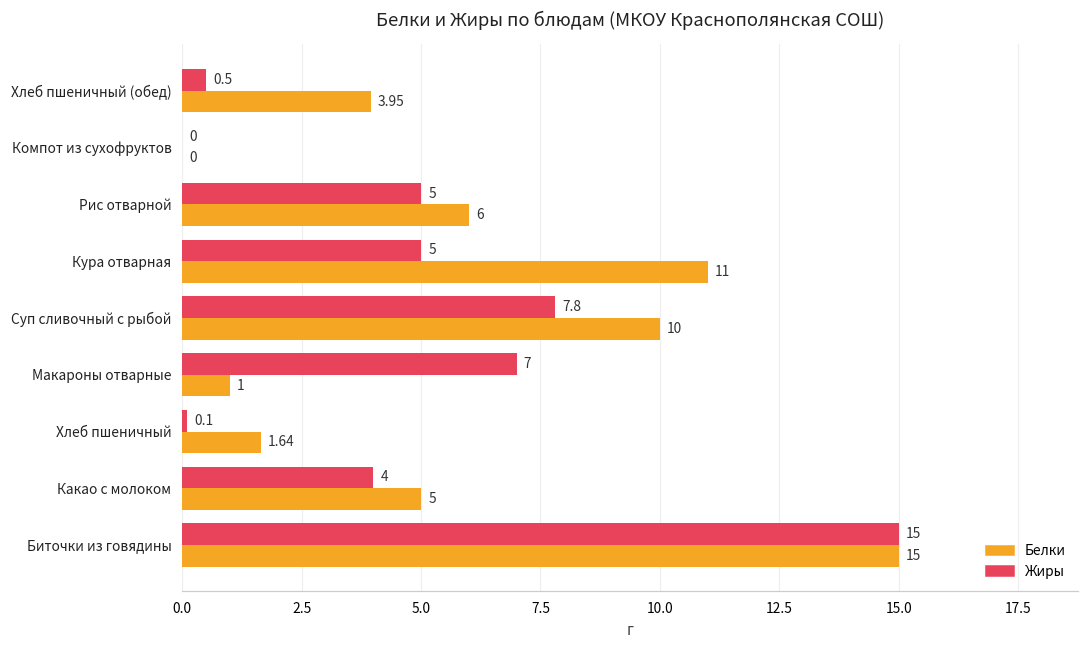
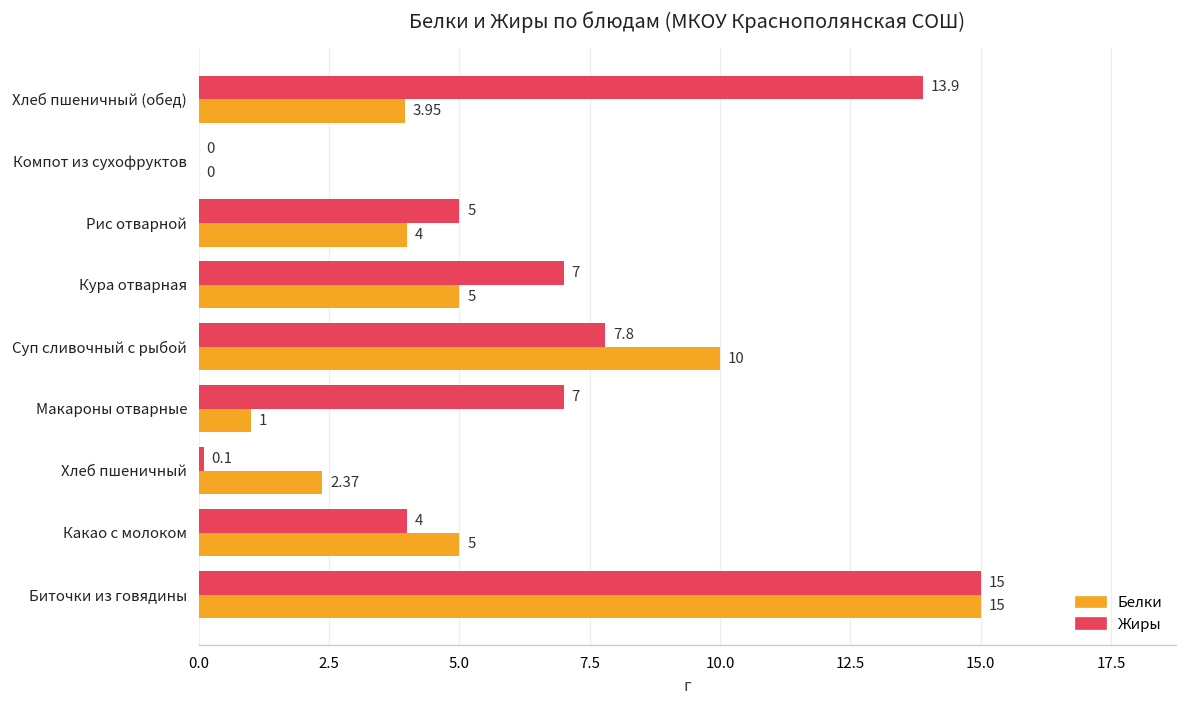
  {
    "Белки": {
      "Хлеб пшеничный (обед)": 3.95,
      "Компот из сухофруктов": 0,
-     "Рис отварной": 6,
-     "Кура отварная": 11,
+     "Рис отварной": 4,
+     "Кура отварная": 5,
      "Суп сливочный с рыбой": 10,
      "Макароны отварные": 1,
-     "Хлеб пшеничный": 1.64,
+     "Хлеб пшеничный": 2.37,
      "Какао с молоком": 5,
      "Биточки из говядины": 15
    },
    "Жиры": {
-     "Хлеб пшеничный (обед)": 0.5,
+     "Хлеб пшеничный (обед)": 13.9,
      "Компот из сухофруктов": 0,
      "Рис отварной": 5,
-     "Кура отварная": 5,
+     "Кура отварная": 7,
      "Суп сливочный с рыбой": 7.8,
      "Макароны отварные": 7,
      "Хлеб пшеничный": 0.1,
      "Какао с молоком": 4,
      "Биточки из говядины": 15
    }
  }
